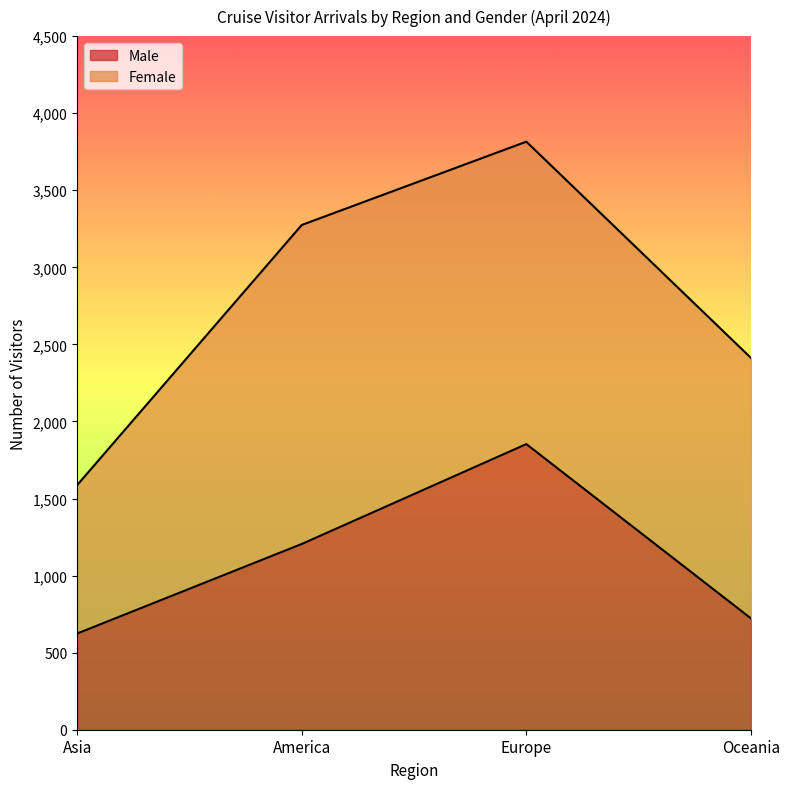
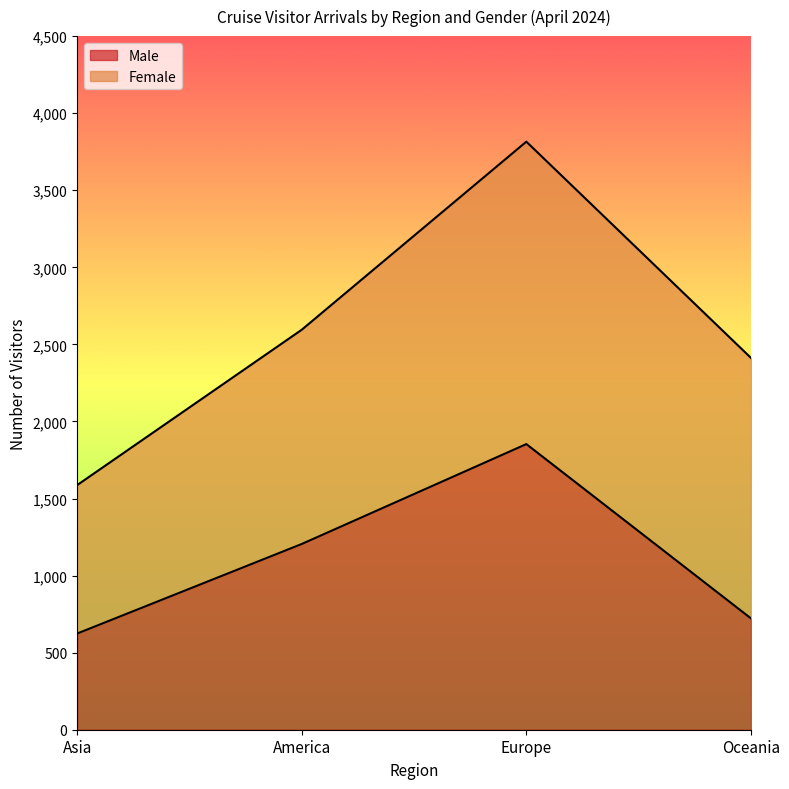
  {
    "Male": {
      "Asia": "620",
      "America": "1,210",
      "Europe": "1,850",
      "Oceania": "720"
    },
    "Female": {
      "Asia": "960",
-     "America": "2,070",
+     "America": "1,390",
      "Europe": "1,960",
      "Oceania": "1,690"
    }
  }
